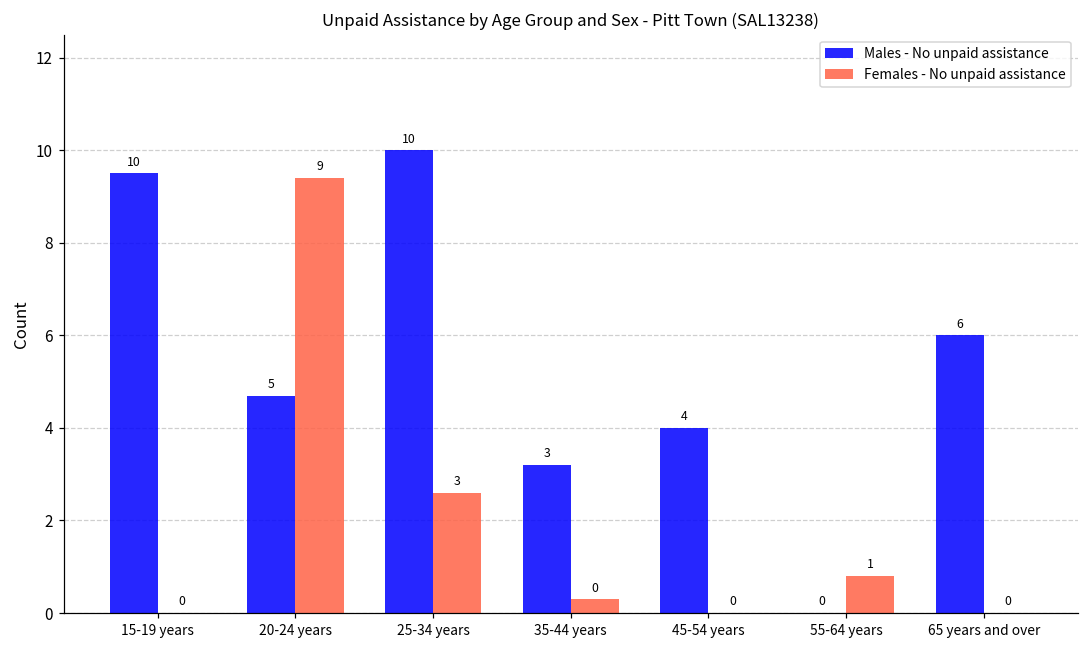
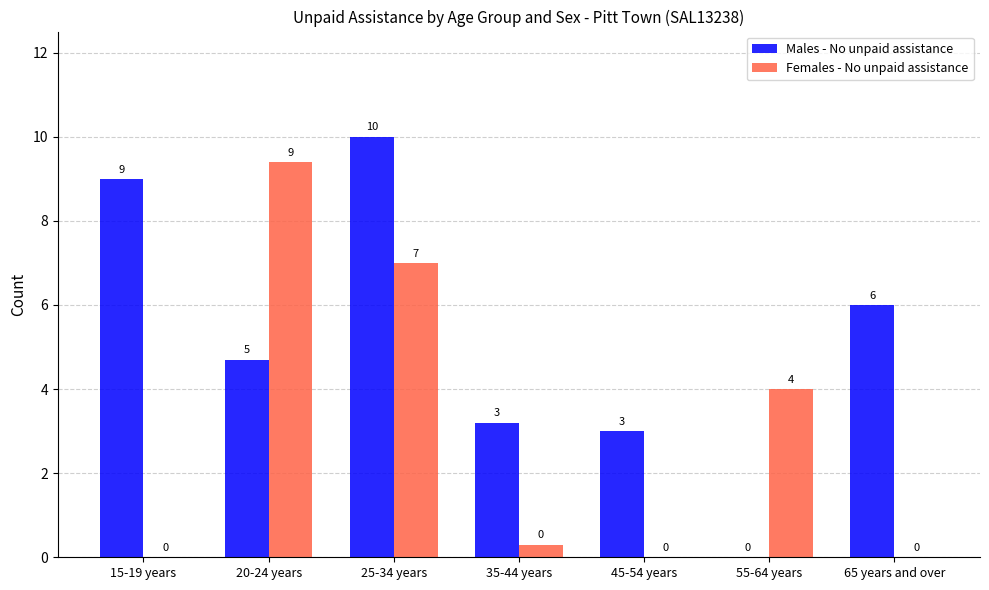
  {
    "Males - No unpaid assistance": {
-     "15-19 years": 10,
+     "15-19 years": 9,
      "20-24 years": 5,
      "25-34 years": 10,
      "35-44 years": 3,
-     "45-54 years": 4,
+     "45-54 years": 3,
      "55-64 years": 0,
      "65 years and over": 6
    },
    "Females - No unpaid assistance": {
      "15-19 years": 0,
      "20-24 years": 9,
-     "25-34 years": 3,
+     "25-34 years": 7,
      "35-44 years": 0,
      "45-54 years": 0,
-     "55-64 years": 1,
+     "55-64 years": 4,
      "65 years and over": 0
    }
  }
